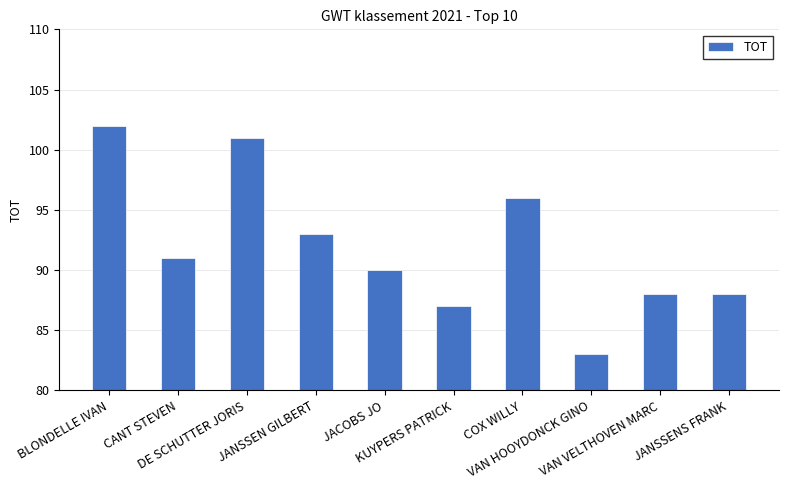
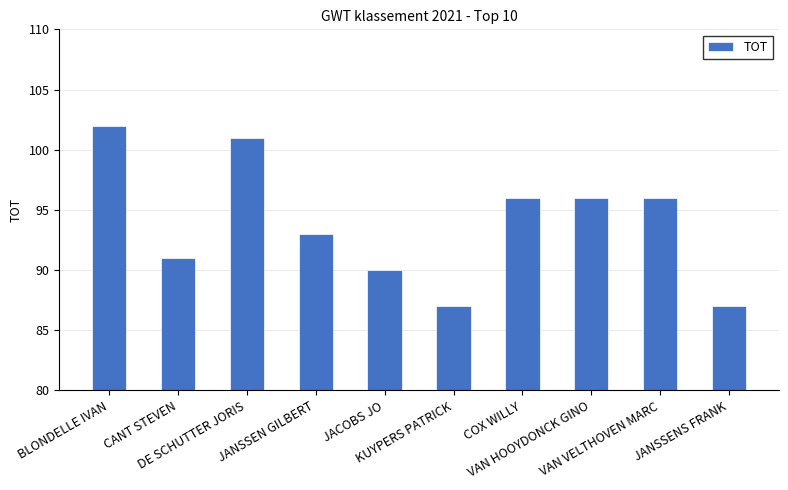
  {
    "BLONDELLE IVAN": 102,
    "CANT STEVEN": 91,
    "DE SCHUTTER JORIS": 101,
    "JANSSEN GILBERT": 93,
    "JACOBS JO": 90,
    "KUYPERS PATRICK": 87,
    "COX WILLY": 96,
-   "VAN HOOYDONCK GINO": 83,
-   "VAN VELTHOVEN MARC": 88,
-   "JANSSENS FRANK": 88
+   "VAN HOOYDONCK GINO": 96,
+   "VAN VELTHOVEN MARC": 96,
+   "JANSSENS FRANK": 87
  }
